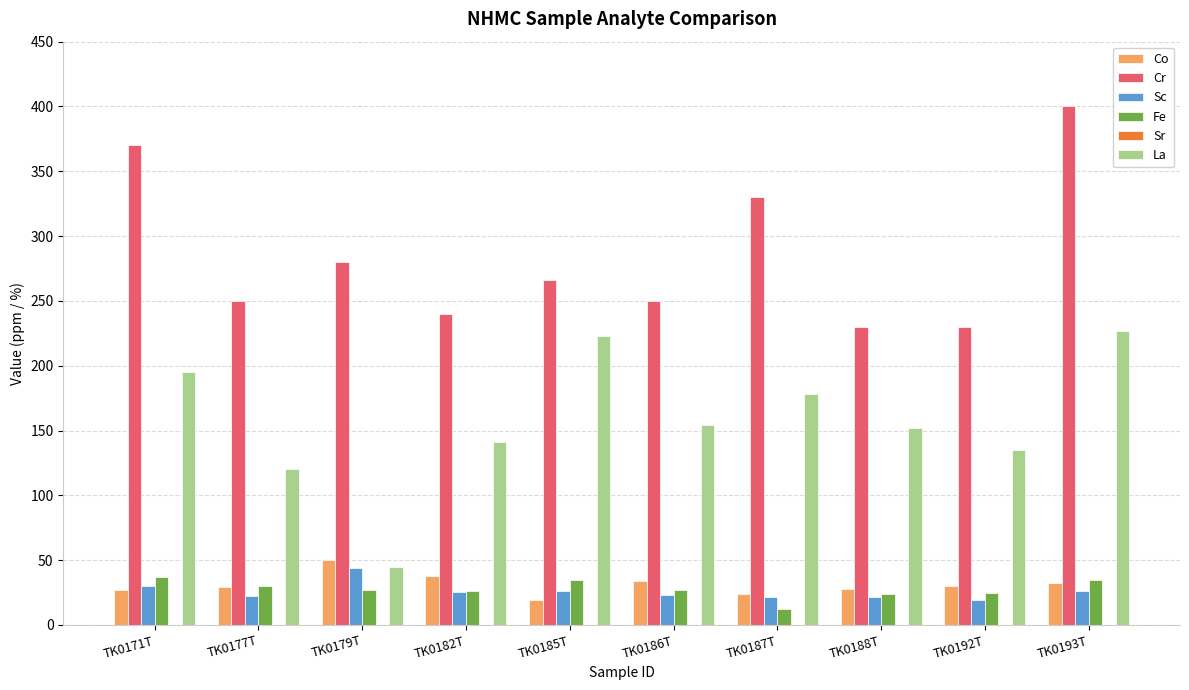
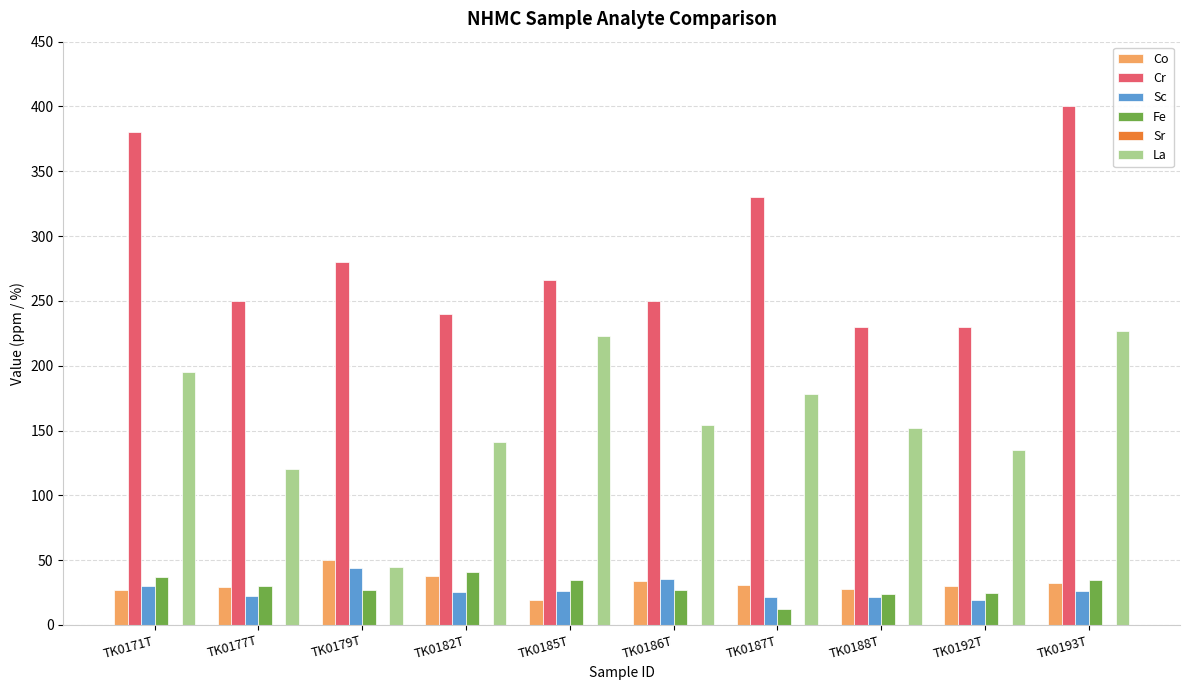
  {
    "Co": {
      "TK0171T": 27,
      "TK0177T": 29,
      "TK0179T": 50,
      "TK0182T": 38,
      "TK0185T": 19,
      "TK0186T": 34,
-     "TK0187T": 24,
+     "TK0187T": 31,
      "TK0188T": 28,
      "TK0192T": 30,
      "TK0193T": 32
    },
    "Cr": {
-     "TK0171T": 370,
+     "TK0171T": 380,
      "TK0177T": 250,
      "TK0179T": 280,
      "TK0182T": 240,
      "TK0185T": 266,
      "TK0186T": 250,
      "TK0187T": 330,
      "TK0188T": 230,
      "TK0192T": 230,
      "TK0193T": 400
    },
    "Sc": {
      "TK0171T": 30,
      "TK0177T": 23,
      "TK0179T": 44,
      "TK0182T": 25,
      "TK0185T": 26,
-     "TK0186T": 23,
+     "TK0186T": 35,
      "TK0187T": 21,
      "TK0188T": 22,
      "TK0192T": 19,
      "TK0193T": 26
    },
    "Fe": {
      "TK0171T": 37,
      "TK0177T": 30,
      "TK0179T": 27,
-     "TK0182T": 26,
+     "TK0182T": 41,
      "TK0185T": 35,
      "TK0186T": 27,
      "TK0187T": 12,
      "TK0188T": 24,
      "TK0192T": 24,
      "TK0193T": 34
    },
    "La": {
      "TK0171T": 195,
      "TK0177T": 120,
      "TK0179T": 45,
      "TK0182T": 141,
      "TK0185T": 223,
      "TK0186T": 154,
      "TK0187T": 178,
      "TK0188T": 152,
      "TK0192T": 135,
      "TK0193T": 227
    }
  }
